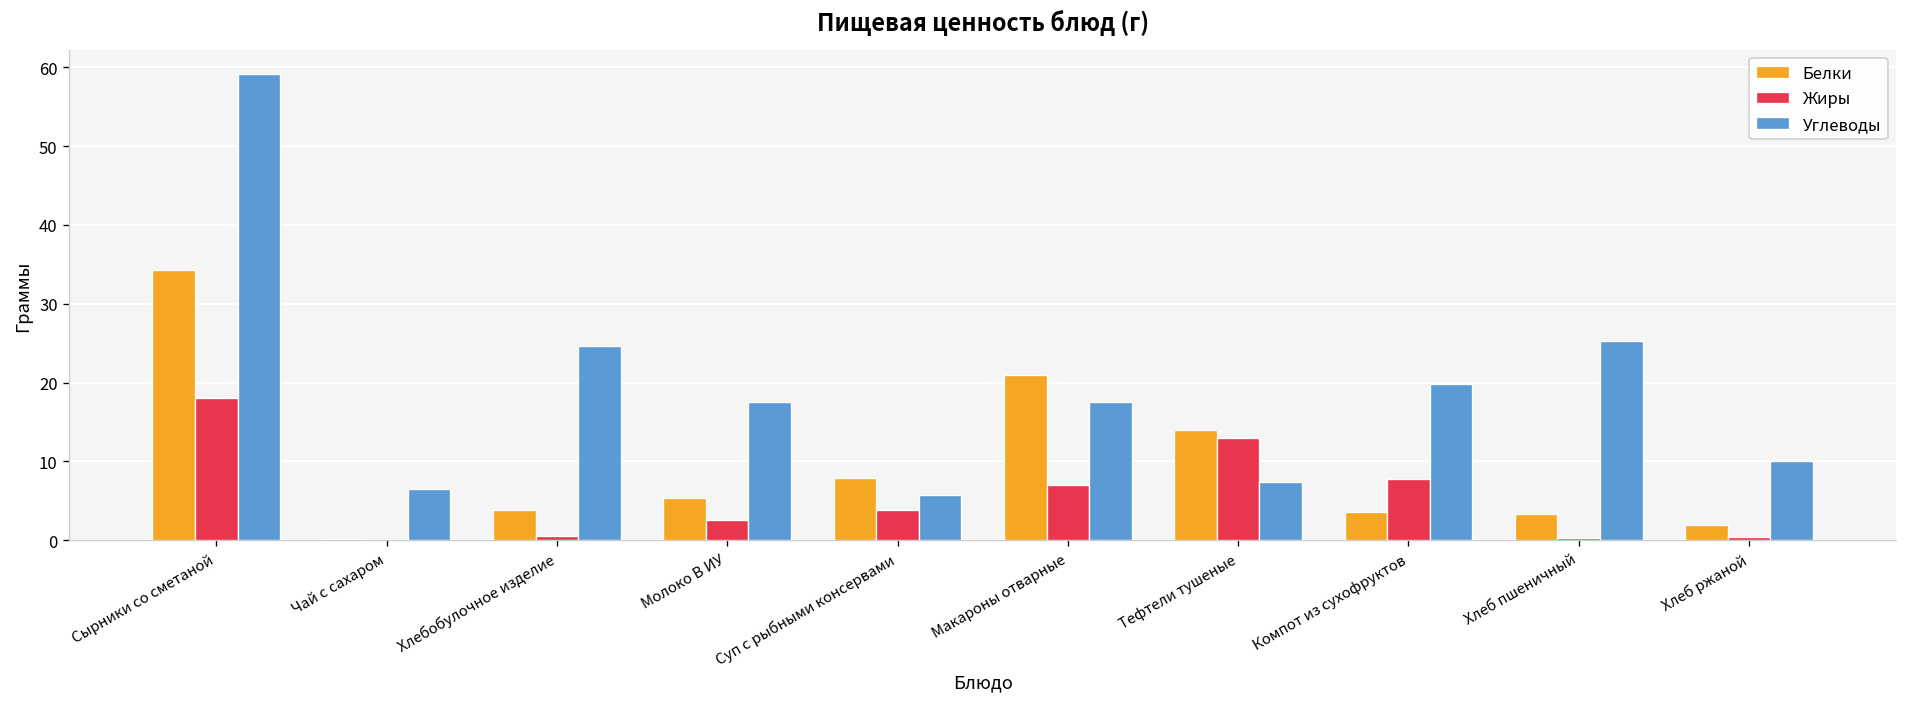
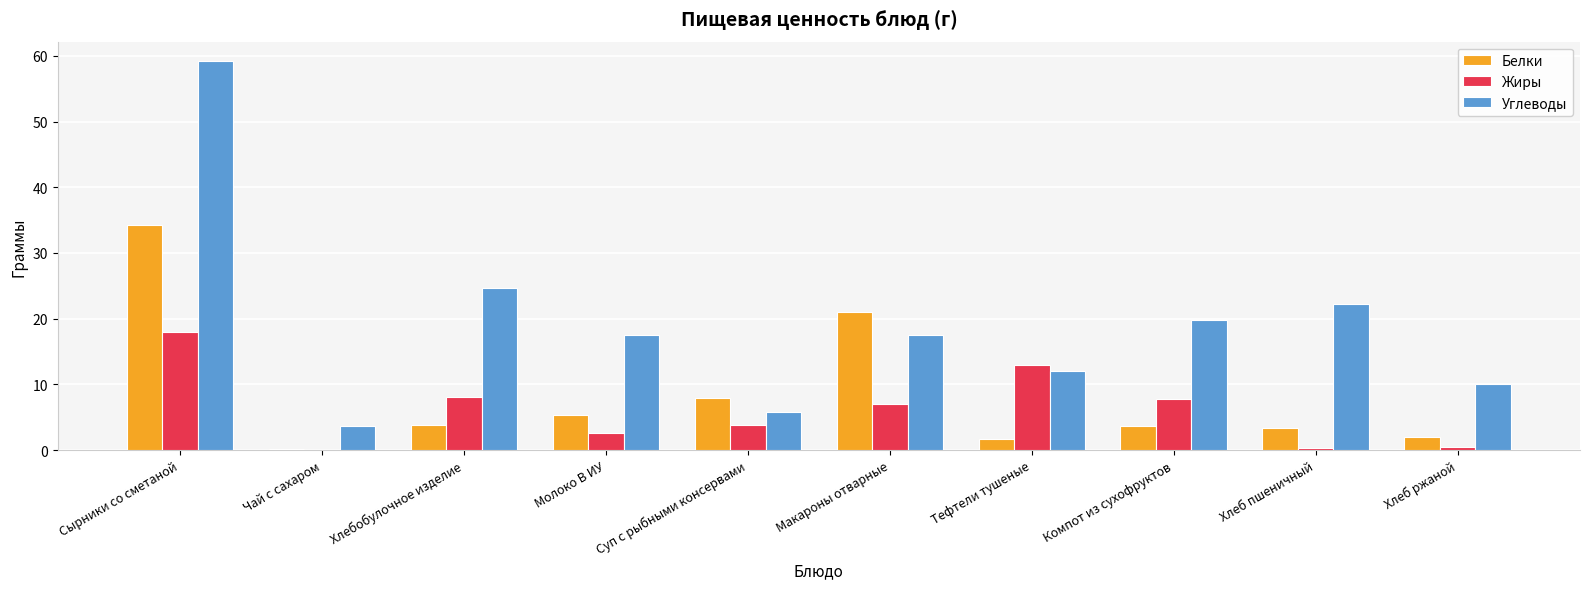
  {
    "Белки": {
      "Сырники со сметаной": 34,
      "Хлебобулочное изделие": 4,
      "Молоко В ИУ": 5,
      "Суп с рыбными консервами": 8,
      "Макароны отварные": 21,
-     "Тефтели тушеные": 14,
+     "Тефтели тушеные": 2,
      "Компот из сухофруктов": 4,
      "Хлеб пшеничный": 3,
      "Хлеб ржаной": 2
    },
    "Жиры": {
      "Сырники со сметаной": 18,
      "Чай с сахаром": 0,
-     "Хлебобулочное изделие": 1,
+     "Хлебобулочное изделие": 8,
      "Молоко В ИУ": 3,
      "Суп с рыбными консервами": 4,
      "Макароны отварные": 7,
      "Тефтели тушеные": 13,
      "Компот из сухофруктов": 8,
      "Хлеб ржаной": 0
    },
    "Углеводы": {
      "Сырники со сметаной": 59,
-     "Чай с сахаром": 7,
+     "Чай с сахаром": 4,
      "Хлебобулочное изделие": 25,
      "Молоко В ИУ": 18,
      "Суп с рыбными консервами": 6,
      "Макароны отварные": 18,
-     "Тефтели тушеные": 7,
+     "Тефтели тушеные": 12,
      "Компот из сухофруктов": 20,
-     "Хлеб пшеничный": 25,
+     "Хлеб пшеничный": 22,
      "Хлеб ржаной": 10
    }
  }
